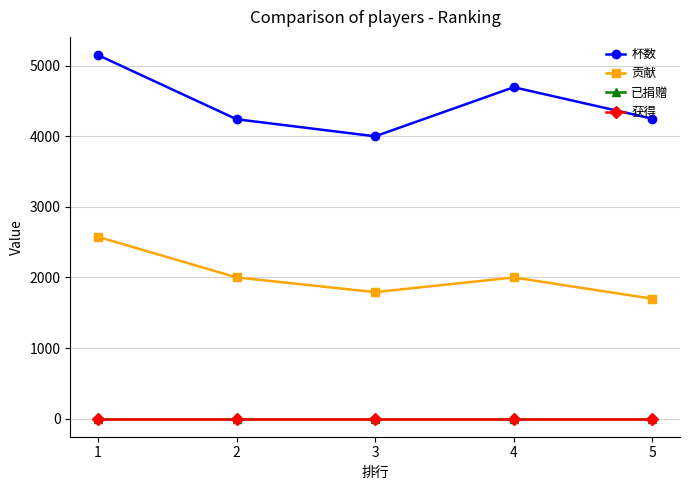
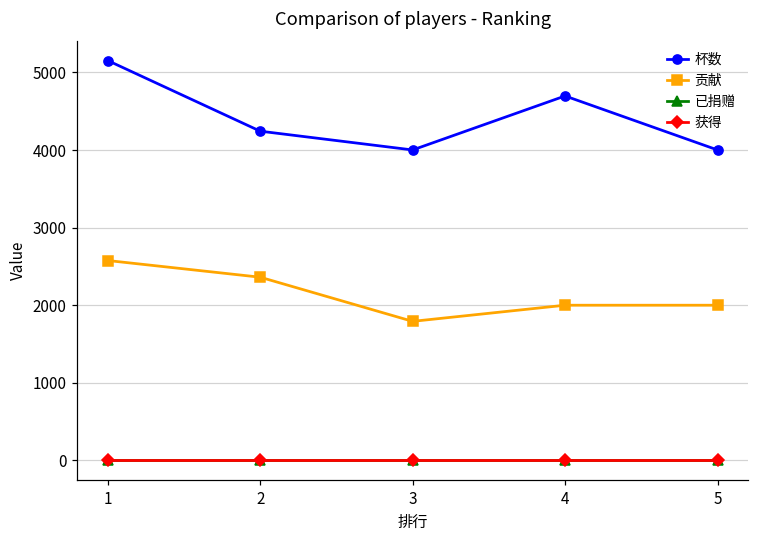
  {
    "杯数": {
      "1": 5200,
      "2": 4200,
      "3": 4000,
      "4": 4700,
-     "5": 4300
+     "5": 4000
    },
    "贡献": {
      "1": 2600,
-     "2": 2000,
+     "2": 2400,
      "3": 1800,
      "4": 2000,
-     "5": 1700
+     "5": 2000
    },
    "获得": {
      "1": 0,
      "2": 0,
      "3": 0,
      "4": 0,
      "5": 0
    }
  }
